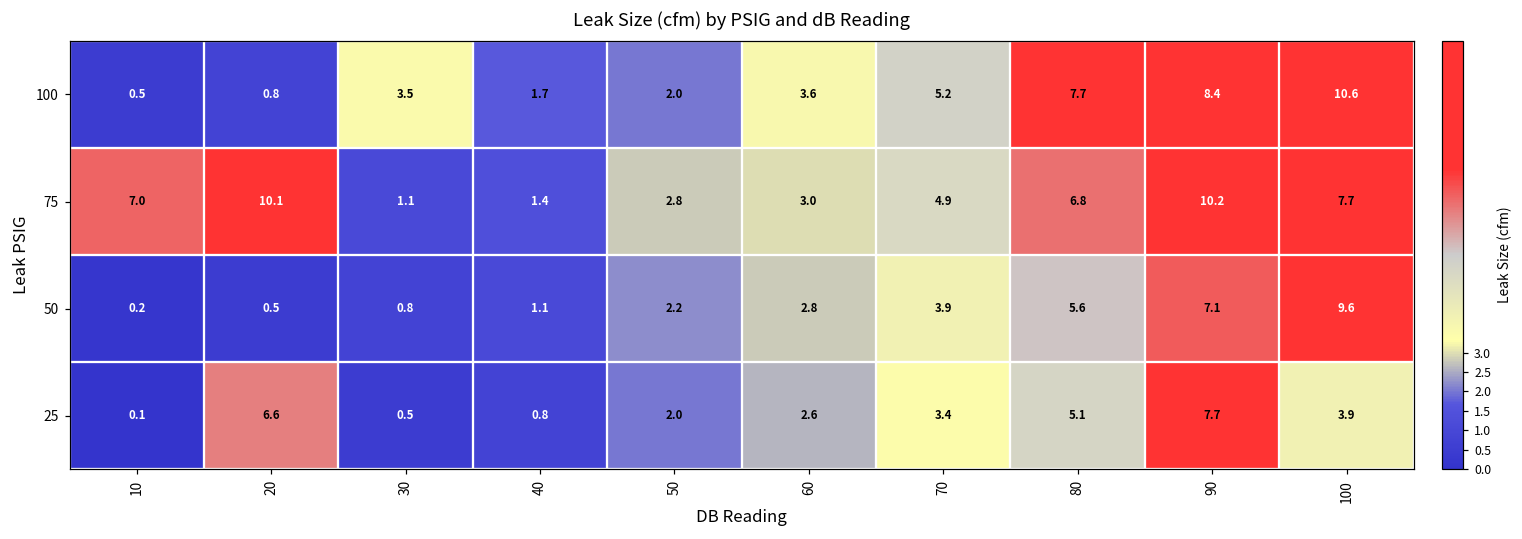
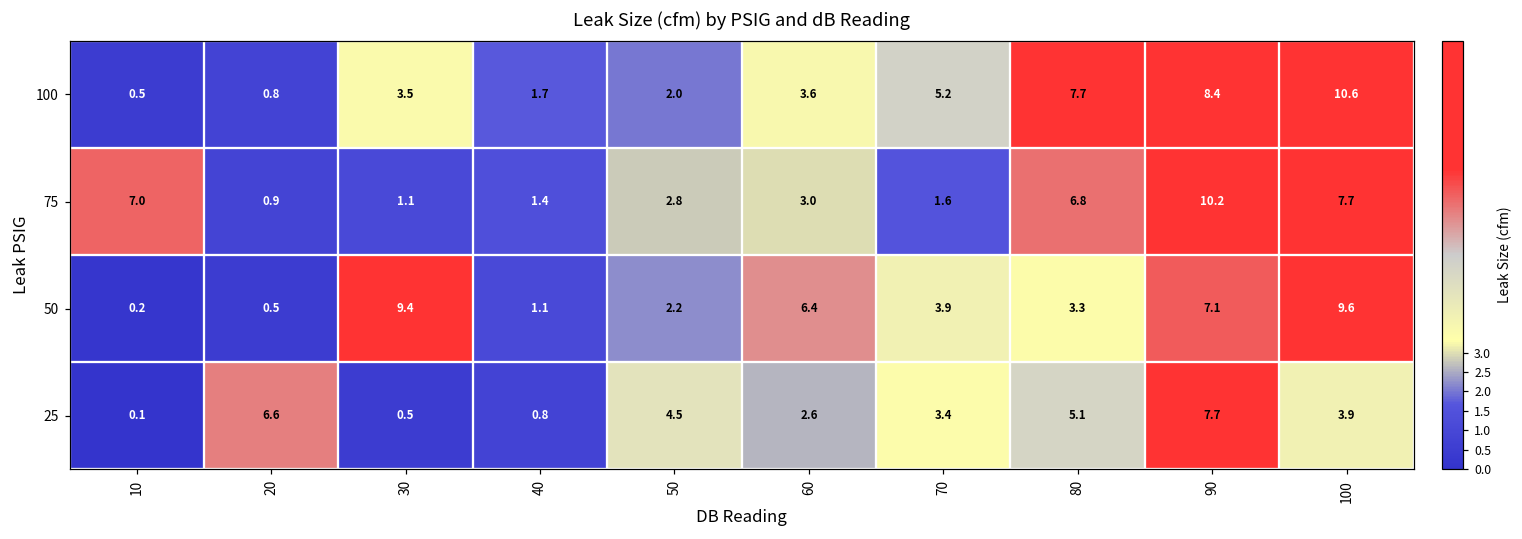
  {
    "100": {
      "10": 0.5,
      "20": 0.8,
      "30": 3.5,
      "40": 1.7,
      "50": 2.0,
      "60": 3.6,
      "70": 5.2,
      "80": 7.7,
      "90": 8.4,
      "100": 10.6
    },
    "75": {
      "10": 7.0,
-     "20": 10.1,
+     "20": 0.9,
      "30": 1.1,
      "40": 1.4,
      "50": 2.8,
      "60": 3.0,
-     "70": 4.9,
+     "70": 1.6,
      "80": 6.8,
      "90": 10.2,
      "100": 7.7
    },
    "50": {
      "10": 0.2,
      "20": 0.5,
-     "30": 0.8,
+     "30": 9.4,
      "40": 1.1,
      "50": 2.2,
-     "60": 2.8,
+     "60": 6.4,
      "70": 3.9,
-     "80": 5.6,
+     "80": 3.3,
      "90": 7.1,
      "100": 9.6
    },
    "25": {
      "10": 0.1,
      "20": 6.6,
      "30": 0.5,
      "40": 0.8,
-     "50": 2.0,
+     "50": 4.5,
      "60": 2.6,
      "70": 3.4,
      "80": 5.1,
      "90": 7.7,
      "100": 3.9
    }
  }
